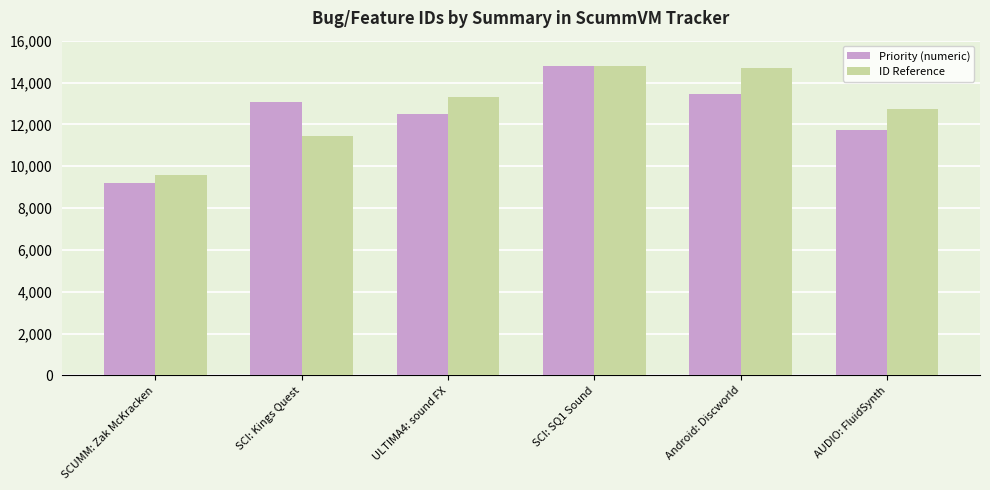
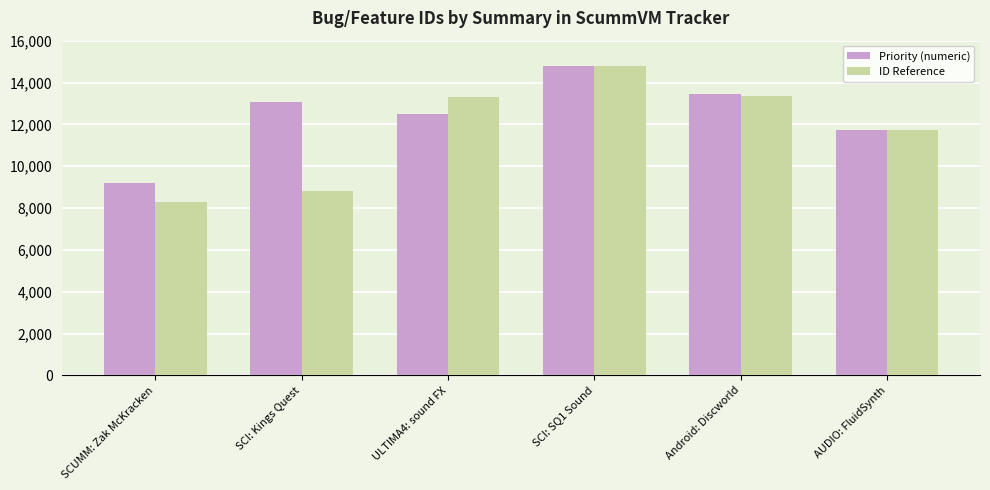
  {
    "Priority (numeric)": {
      "SCUMM: Zak McKracken": "9,200",
      "SCI: Kings Quest": "13,100",
      "ULTIMA4: sound FX": "12,500",
      "SCI: SQ1 Sound": "14,800",
      "Android: Discworld": "13,400",
      "AUDIO: FluidSynth": "11,700"
    },
    "ID Reference": {
-     "SCUMM: Zak McKracken": "9,600",
-     "SCI: Kings Quest": "11,400",
+     "SCUMM: Zak McKracken": "8,300",
+     "SCI: Kings Quest": "8,800",
      "ULTIMA4: sound FX": "13,300",
      "SCI: SQ1 Sound": "14,800",
-     "Android: Discworld": "14,700",
-     "AUDIO: FluidSynth": "12,800"
+     "Android: Discworld": "13,300",
+     "AUDIO: FluidSynth": "11,700"
    }
  }
